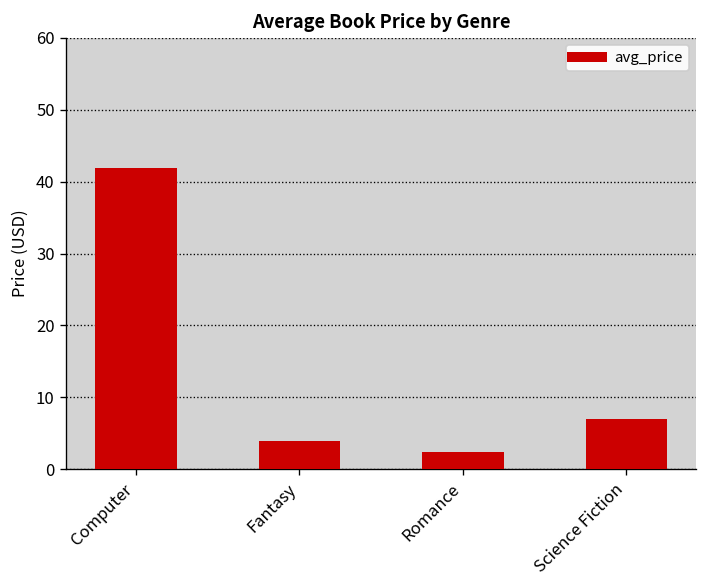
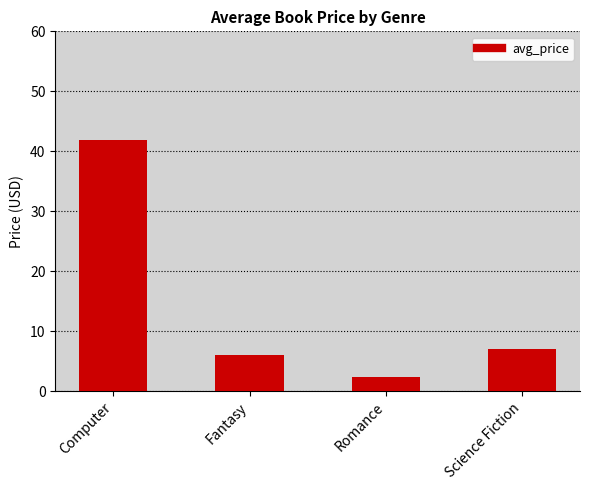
  {
    "Computer": 42,
-   "Fantasy": 4,
+   "Fantasy": 6,
    "Romance": 2,
    "Science Fiction": 7
  }
